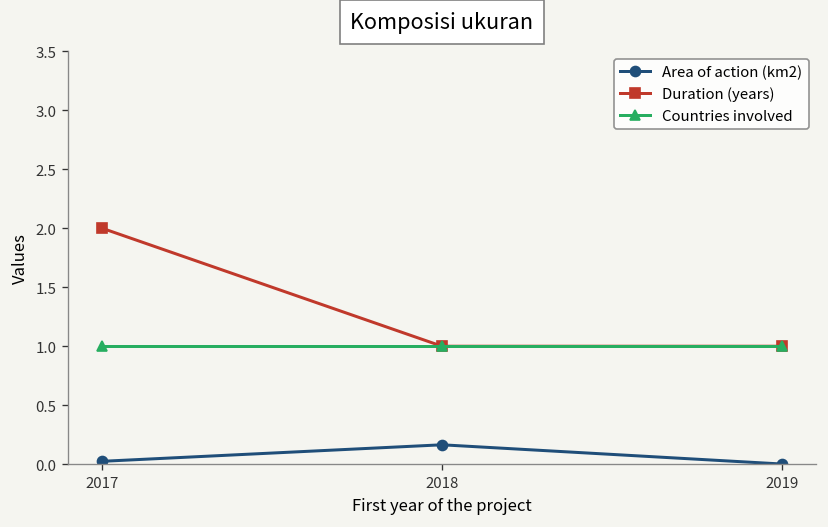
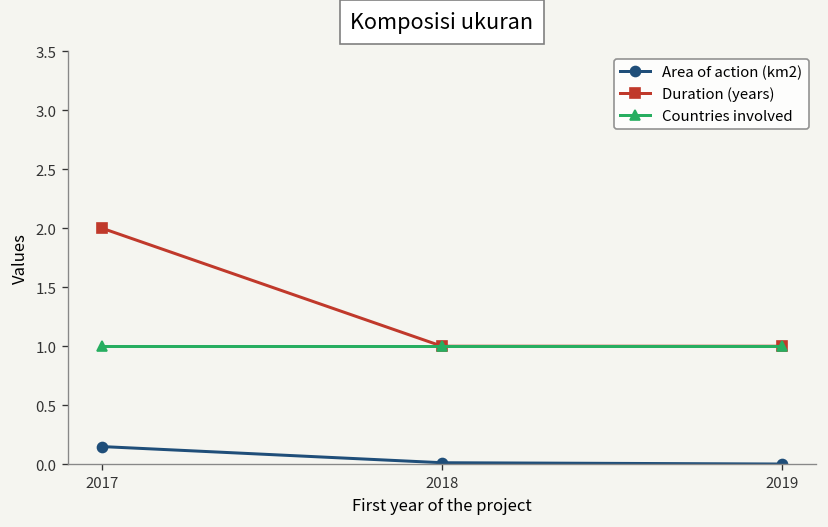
  {
    "Area of action (km2)": {
-     "2017": 0.0,
-     "2018": 0.2,
+     "2017": 0.2,
+     "2018": 0.0,
      "2019": 0.0
    },
    "Duration (years)": {
      "2017": 2.0
    },
    "Countries involved": {
      "2017": 1.0
    }
  }
